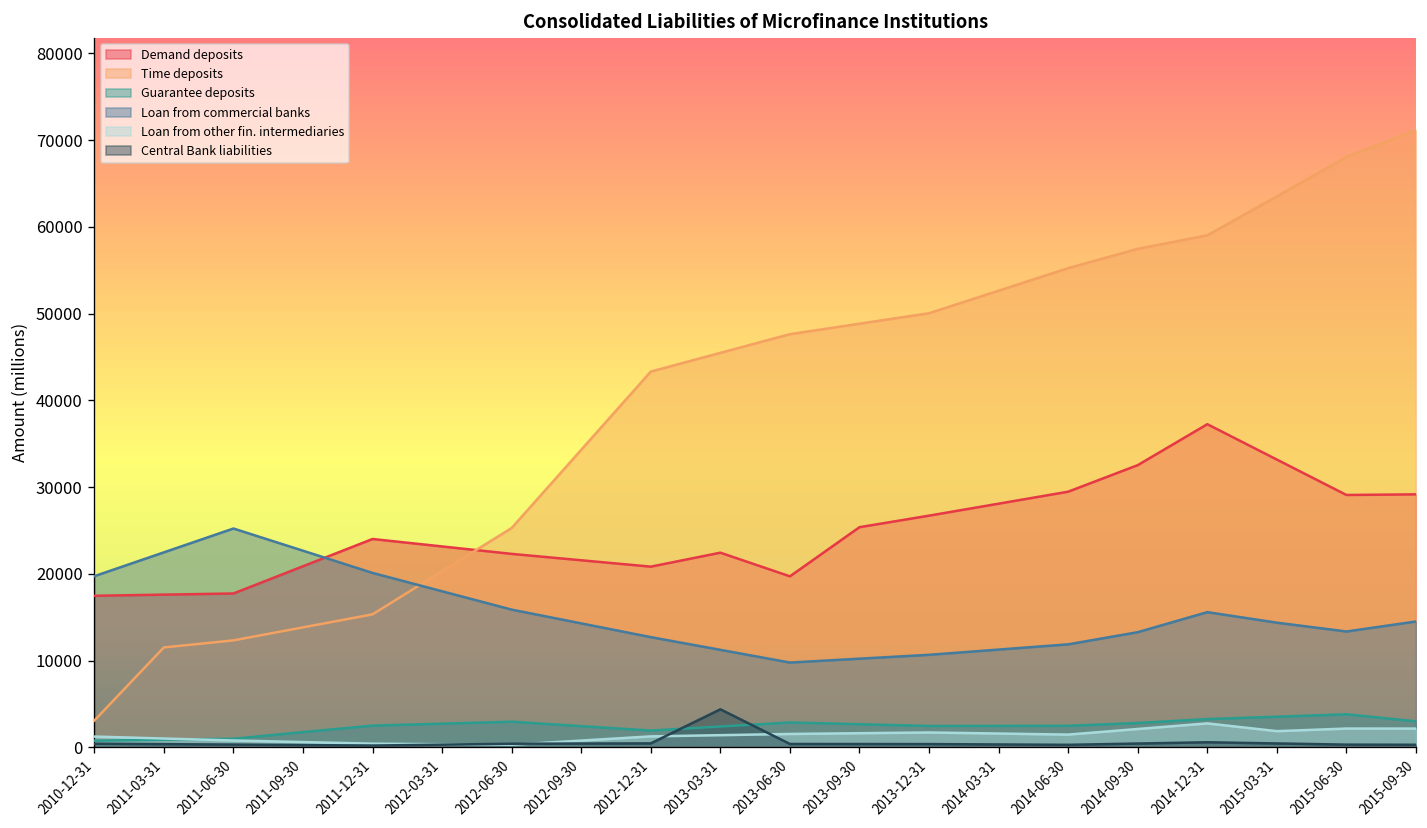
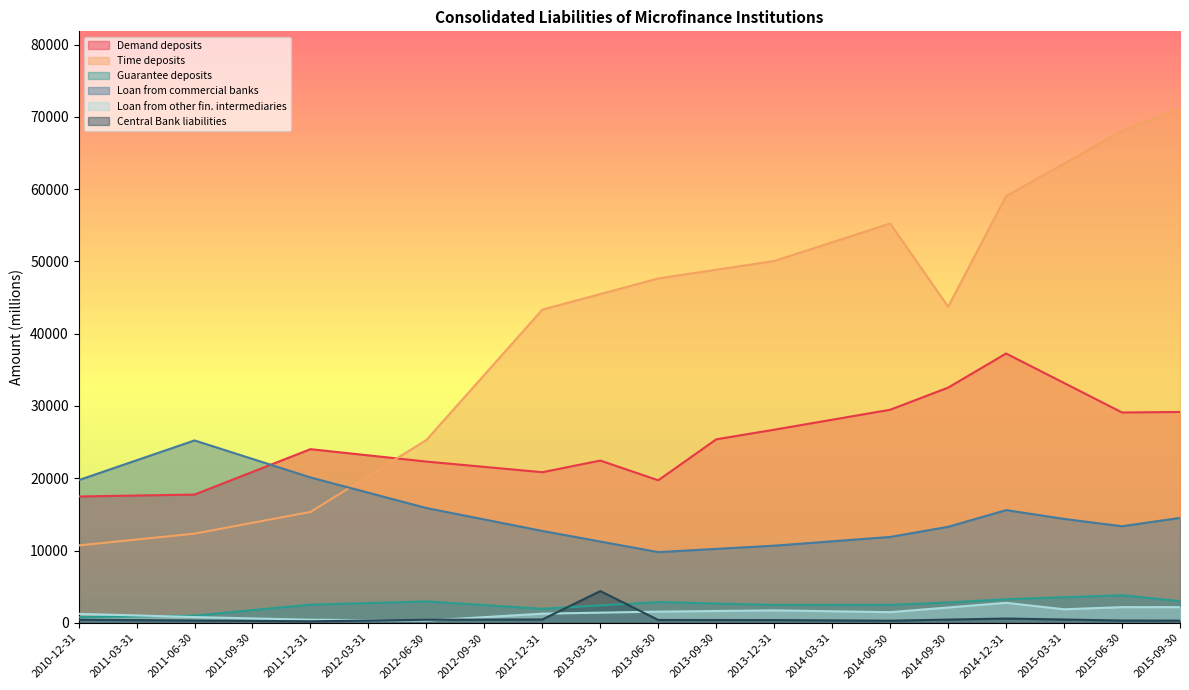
  {
    "Demand deposits": {
      "2010-12-31": 17000,
      "2011-03-31": 18000,
      "2011-06-30": 18000,
      "2011-09-30": 21000,
      "2011-12-31": 24000,
      "2012-03-31": 23000,
      "2012-06-30": 22000,
      "2012-09-30": 22000,
      "2012-12-31": 21000,
      "2013-03-31": 22000,
      "2013-06-30": 20000,
      "2013-09-30": 25000,
      "2013-12-31": 27000,
      "2014-03-31": 28000,
      "2014-06-30": 29000,
      "2014-09-30": 33000,
      "2014-12-31": 37000,
      "2015-03-31": 33000,
      "2015-06-30": 29000,
      "2015-09-30": 29000
    },
    "Time deposits": {
-     "2010-12-31": 3000,
+     "2010-12-31": 11000,
      "2011-03-31": 12000,
      "2011-06-30": 12000,
      "2011-09-30": 14000,
      "2011-12-31": 15000,
      "2012-03-31": 20000,
      "2012-06-30": 25000,
      "2012-09-30": 34000,
      "2012-12-31": 43000,
      "2013-03-31": 45000,
      "2013-06-30": 48000,
      "2013-09-30": 49000,
      "2013-12-31": 50000,
      "2014-03-31": 53000,
      "2014-06-30": 55000,
-     "2014-09-30": 57000,
+     "2014-09-30": 44000,
      "2014-12-31": 59000,
      "2015-03-31": 64000,
      "2015-06-30": 68000,
      "2015-09-30": 71000
    },
    "Loan from other fin. intermediaries": {
      "2010-12-31": 1000,
      "2012-12-31": 1000,
      "2013-03-31": 1000,
      "2013-06-30": 2000,
      "2013-09-30": 2000,
      "2013-12-31": 2000,
      "2014-03-31": 2000,
      "2014-06-30": 1000,
      "2014-09-30": 2000,
      "2014-12-31": 3000,
      "2015-03-31": 2000,
      "2015-06-30": 2000,
      "2015-09-30": 2000
    },
    "Central Bank liabilities": {
      "2010-12-31": 0,
      "2011-03-31": 0,
      "2011-06-30": 0,
      "2012-12-31": 0,
      "2013-03-31": 4000,
      "2013-06-30": 0,
      "2013-09-30": 0,
      "2013-12-31": 0,
      "2014-03-31": 0,
      "2014-06-30": 0,
      "2014-09-30": 0,
      "2014-12-31": 1000,
      "2015-03-31": 0,
      "2015-06-30": 0,
      "2015-09-30": 0
    }
  }
